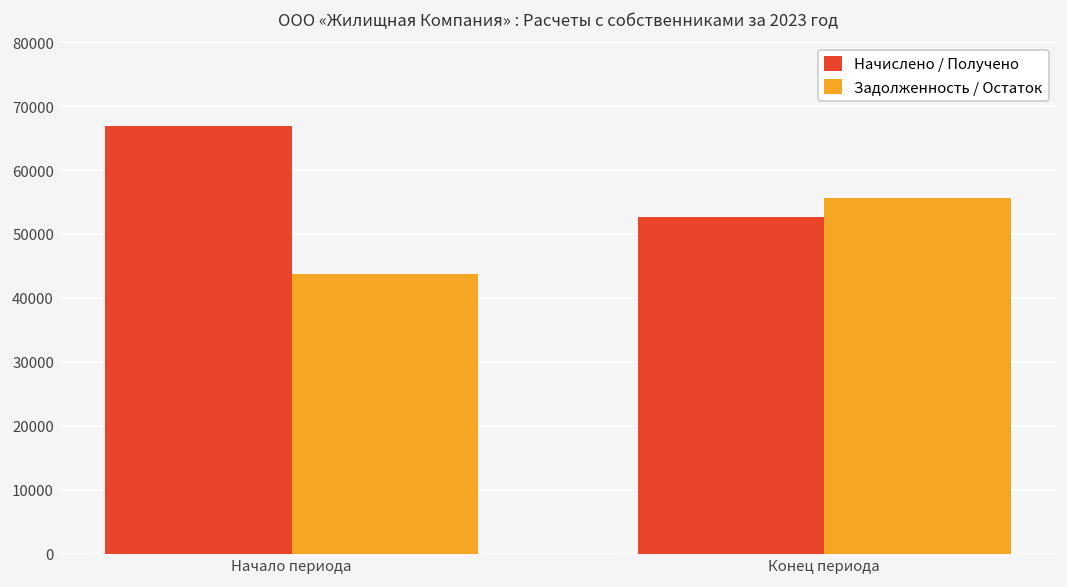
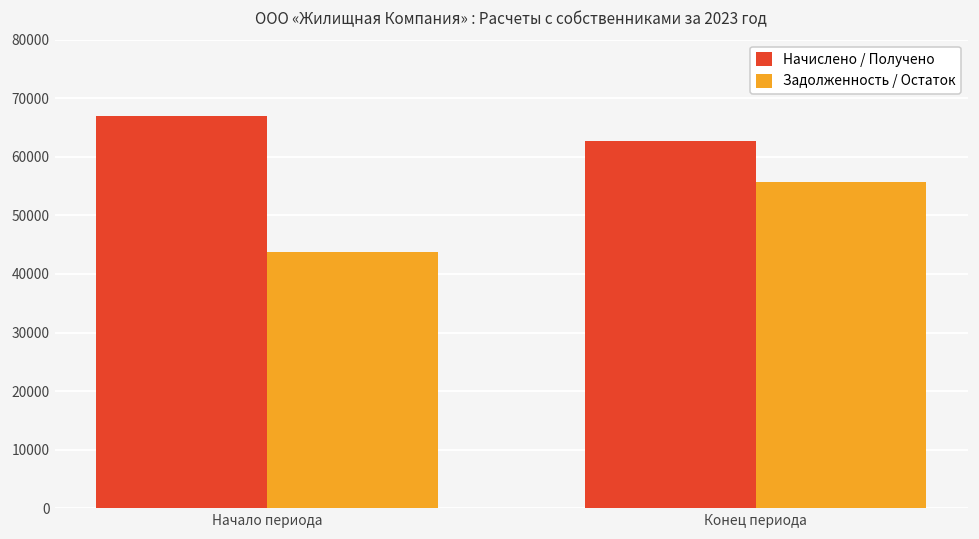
  {
    "Начислено / Получено": {
      "Начало периода": 67000,
-     "Конец периода": 53000
+     "Конец периода": 63000
    },
    "Задолженность / Остаток": {
      "Начало периода": 44000,
      "Конец периода": 56000
    }
  }
